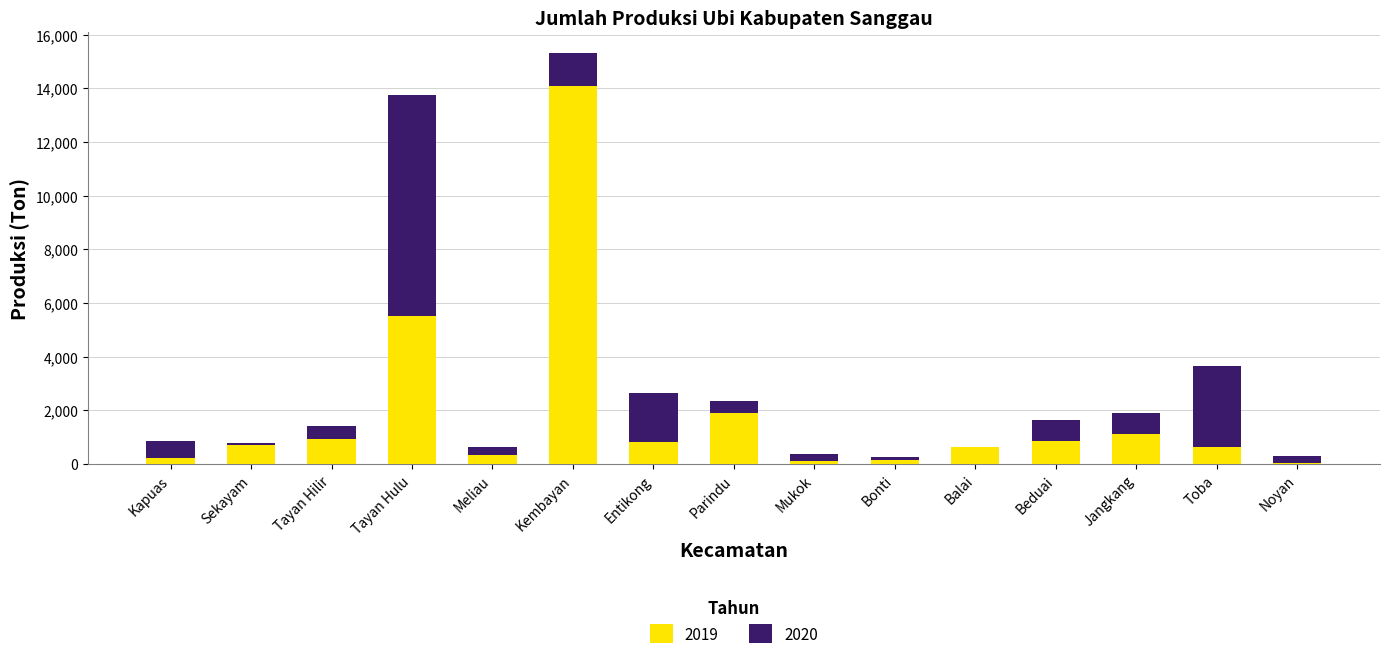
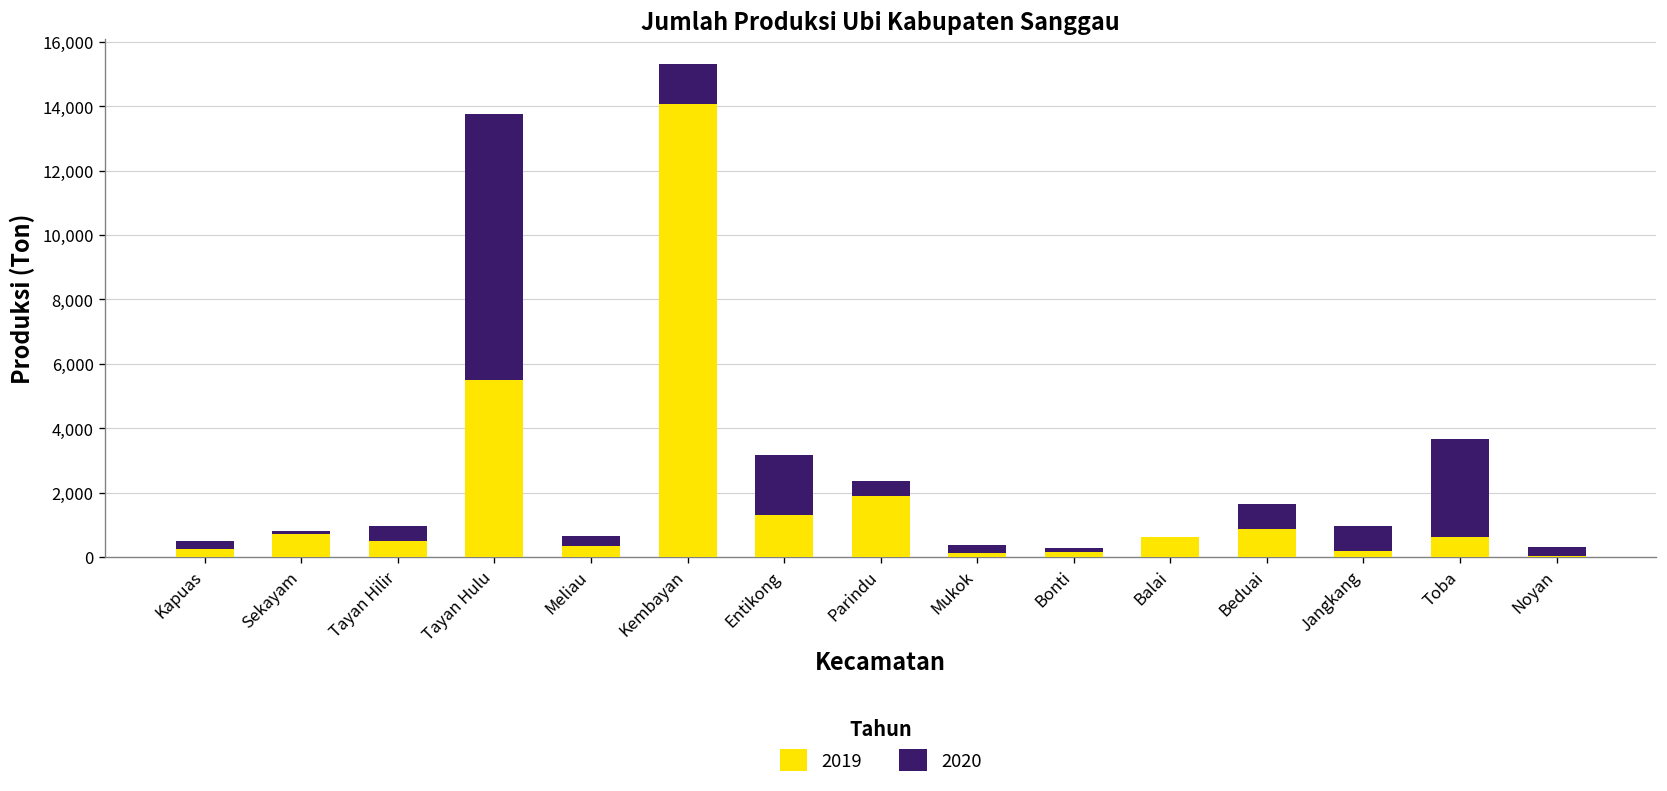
  {
    "2019": {
      "Kapuas": "200",
      "Sekayam": "700",
-     "Tayan Hilir": "900",
+     "Tayan Hilir": "500",
      "Tayan Hulu": "5,500",
      "Meliau": "300",
      "Kembayan": "14,100",
-     "Entikong": "800",
+     "Entikong": "1,300",
      "Parindu": "1,900",
      "Mukok": "100",
      "Bonti": "200",
      "Balai": "600",
      "Beduai": "900",
-     "Jangkang": "1,100",
+     "Jangkang": "200",
      "Toba": "600"
    },
    "2020": {
-     "Kapuas": "600",
+     "Kapuas": "300",
      "Tayan Hilir": "500",
      "Tayan Hulu": "8,300",
      "Meliau": "300",
      "Kembayan": "1,200",
      "Entikong": "1,900",
      "Parindu": "500",
      "Mukok": "300",
      "Bonti": "100",
      "Balai": "0",
      "Beduai": "800",
      "Jangkang": "800",
      "Toba": "3,000",
      "Noyan": "300"
    }
  }
